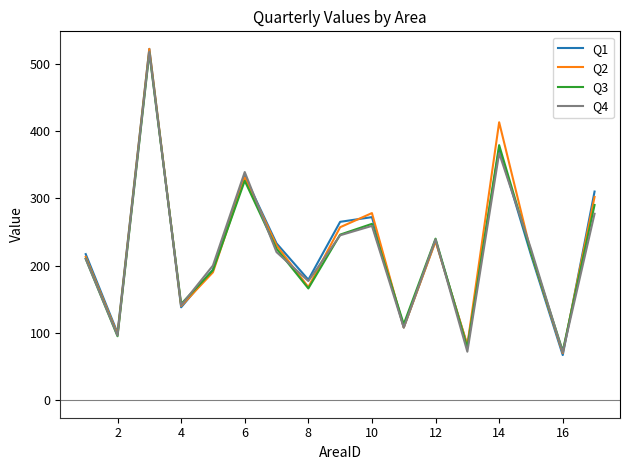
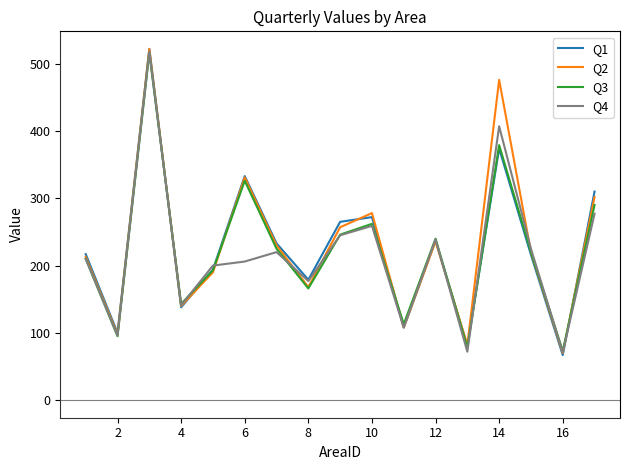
  {
    "Q1": {
      "10": 270,
      "14": 370
    },
    "Q2": {
      "10": 280,
-     "14": 410
+     "14": 480
    },
    "Q3": {
      "6": 330,
      "14": 380
    },
    "Q4": {
-     "6": 340,
-     "14": 370
+     "6": 210,
+     "14": 410
    }
  }
